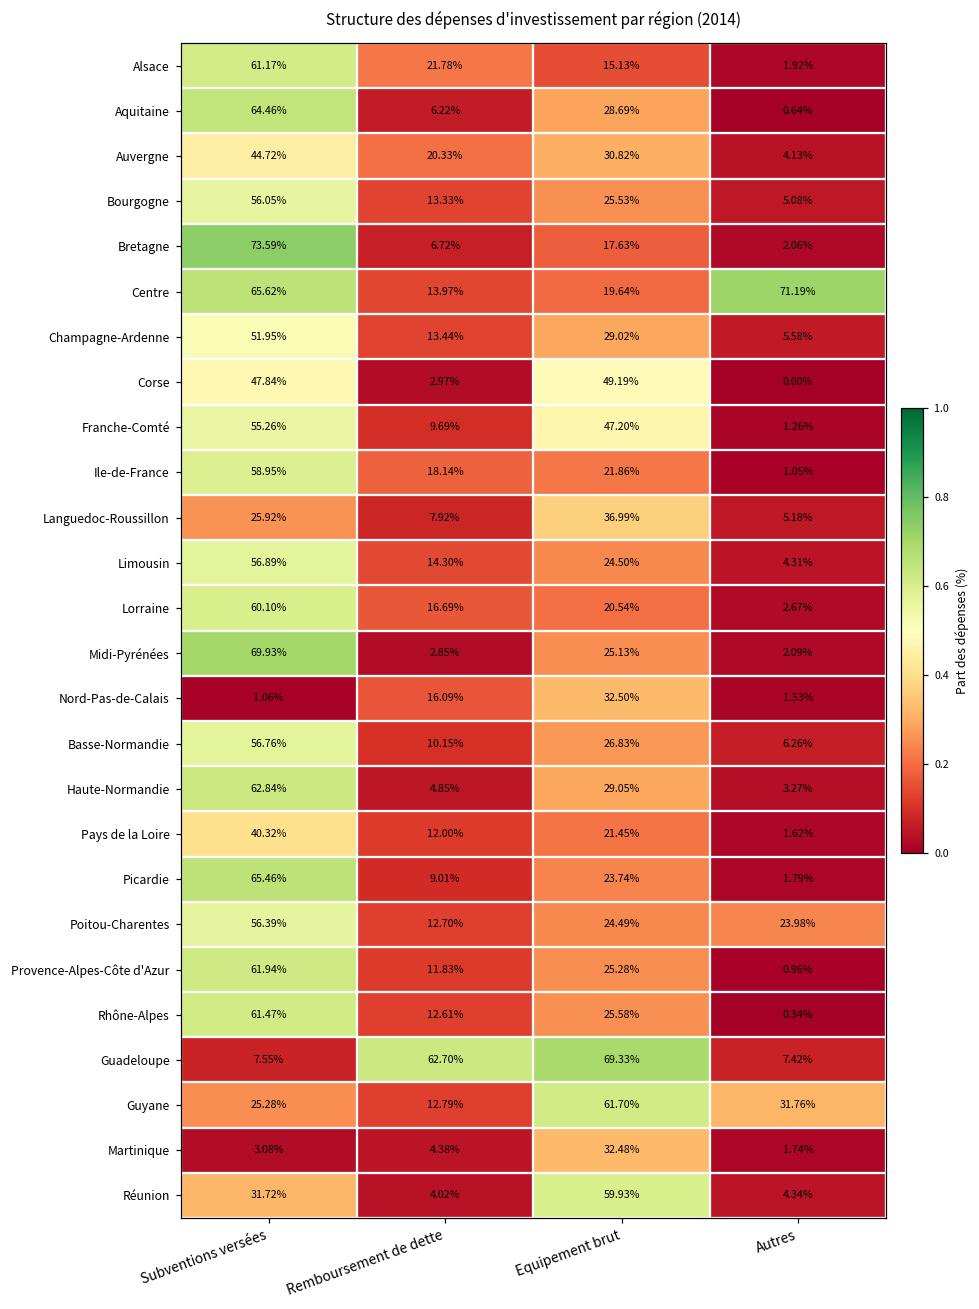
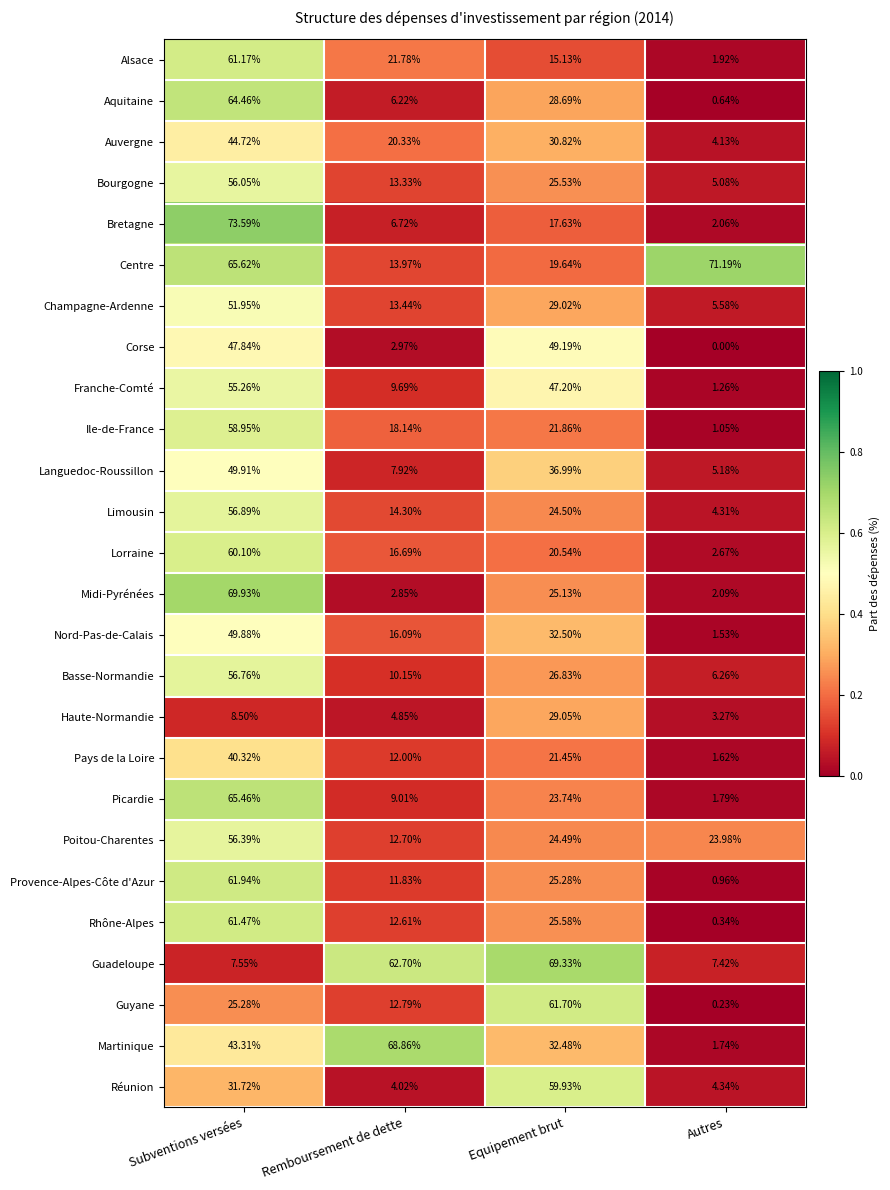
  {
    "Alsace": {
      "Subventions versées": "61.17%",
      "Remboursement de dette": "21.78%",
      "Equipement brut": "15.13%",
      "Autres": "1.92%"
    },
    "Aquitaine": {
      "Subventions versées": "64.46%",
      "Remboursement de dette": "6.22%",
      "Equipement brut": "28.69%",
      "Autres": "0.64%"
    },
    "Auvergne": {
      "Subventions versées": "44.72%",
      "Remboursement de dette": "20.33%",
      "Equipement brut": "30.82%",
      "Autres": "4.13%"
    },
    "Bourgogne": {
      "Subventions versées": "56.05%",
      "Remboursement de dette": "13.33%",
      "Equipement brut": "25.53%",
      "Autres": "5.08%"
    },
    "Bretagne": {
      "Subventions versées": "73.59%",
      "Remboursement de dette": "6.72%",
      "Equipement brut": "17.63%",
      "Autres": "2.06%"
    },
    "Centre": {
      "Subventions versées": "65.62%",
      "Remboursement de dette": "13.97%",
      "Equipement brut": "19.64%",
      "Autres": "71.19%"
    },
    "Champagne-Ardenne": {
      "Subventions versées": "51.95%",
      "Remboursement de dette": "13.44%",
      "Equipement brut": "29.02%",
      "Autres": "5.58%"
    },
    "Corse": {
      "Subventions versées": "47.84%",
      "Remboursement de dette": "2.97%",
      "Equipement brut": "49.19%",
      "Autres": "0.00%"
    },
    "Franche-Comté": {
      "Subventions versées": "55.26%",
      "Remboursement de dette": "9.69%",
      "Equipement brut": "47.20%",
      "Autres": "1.26%"
    },
    "Ile-de-France": {
      "Subventions versées": "58.95%",
      "Remboursement de dette": "18.14%",
      "Equipement brut": "21.86%",
      "Autres": "1.05%"
    },
    "Languedoc-Roussillon": {
-     "Subventions versées": "25.92%",
+     "Subventions versées": "49.91%",
      "Remboursement de dette": "7.92%",
      "Equipement brut": "36.99%",
      "Autres": "5.18%"
    },
    "Limousin": {
      "Subventions versées": "56.89%",
      "Remboursement de dette": "14.30%",
      "Equipement brut": "24.50%",
      "Autres": "4.31%"
    },
    "Lorraine": {
      "Subventions versées": "60.10%",
      "Remboursement de dette": "16.69%",
      "Equipement brut": "20.54%",
      "Autres": "2.67%"
    },
    "Midi-Pyrénées": {
      "Subventions versées": "69.93%",
      "Remboursement de dette": "2.85%",
      "Equipement brut": "25.13%",
      "Autres": "2.09%"
    },
    "Nord-Pas-de-Calais": {
-     "Subventions versées": "1.06%",
+     "Subventions versées": "49.88%",
      "Remboursement de dette": "16.09%",
      "Equipement brut": "32.50%",
      "Autres": "1.53%"
    },
    "Basse-Normandie": {
      "Subventions versées": "56.76%",
      "Remboursement de dette": "10.15%",
      "Equipement brut": "26.83%",
      "Autres": "6.26%"
    },
    "Haute-Normandie": {
-     "Subventions versées": "62.84%",
+     "Subventions versées": "8.50%",
      "Remboursement de dette": "4.85%",
      "Equipement brut": "29.05%",
      "Autres": "3.27%"
    },
    "Pays de la Loire": {
      "Subventions versées": "40.32%",
      "Remboursement de dette": "12.00%",
      "Equipement brut": "21.45%",
      "Autres": "1.62%"
    },
    "Picardie": {
      "Subventions versées": "65.46%",
      "Remboursement de dette": "9.01%",
      "Equipement brut": "23.74%",
      "Autres": "1.79%"
    },
    "Poitou-Charentes": {
      "Subventions versées": "56.39%",
      "Remboursement de dette": "12.70%",
      "Equipement brut": "24.49%",
      "Autres": "23.98%"
    },
    "Provence-Alpes-Côte d'Azur": {
      "Subventions versées": "61.94%",
      "Remboursement de dette": "11.83%",
      "Equipement brut": "25.28%",
      "Autres": "0.96%"
    },
    "Rhône-Alpes": {
      "Subventions versées": "61.47%",
      "Remboursement de dette": "12.61%",
      "Equipement brut": "25.58%",
      "Autres": "0.34%"
    },
    "Guadeloupe": {
      "Subventions versées": "7.55%",
      "Remboursement de dette": "62.70%",
      "Equipement brut": "69.33%",
      "Autres": "7.42%"
    },
    "Guyane": {
      "Subventions versées": "25.28%",
      "Remboursement de dette": "12.79%",
      "Equipement brut": "61.70%",
-     "Autres": "31.76%"
+     "Autres": "0.23%"
    },
    "Martinique": {
-     "Subventions versées": "3.08%",
-     "Remboursement de dette": "4.38%",
+     "Subventions versées": "43.31%",
+     "Remboursement de dette": "68.86%",
      "Equipement brut": "32.48%",
      "Autres": "1.74%"
    },
    "Réunion": {
      "Subventions versées": "31.72%",
      "Remboursement de dette": "4.02%",
      "Equipement brut": "59.93%",
      "Autres": "4.34%"
    }
  }
